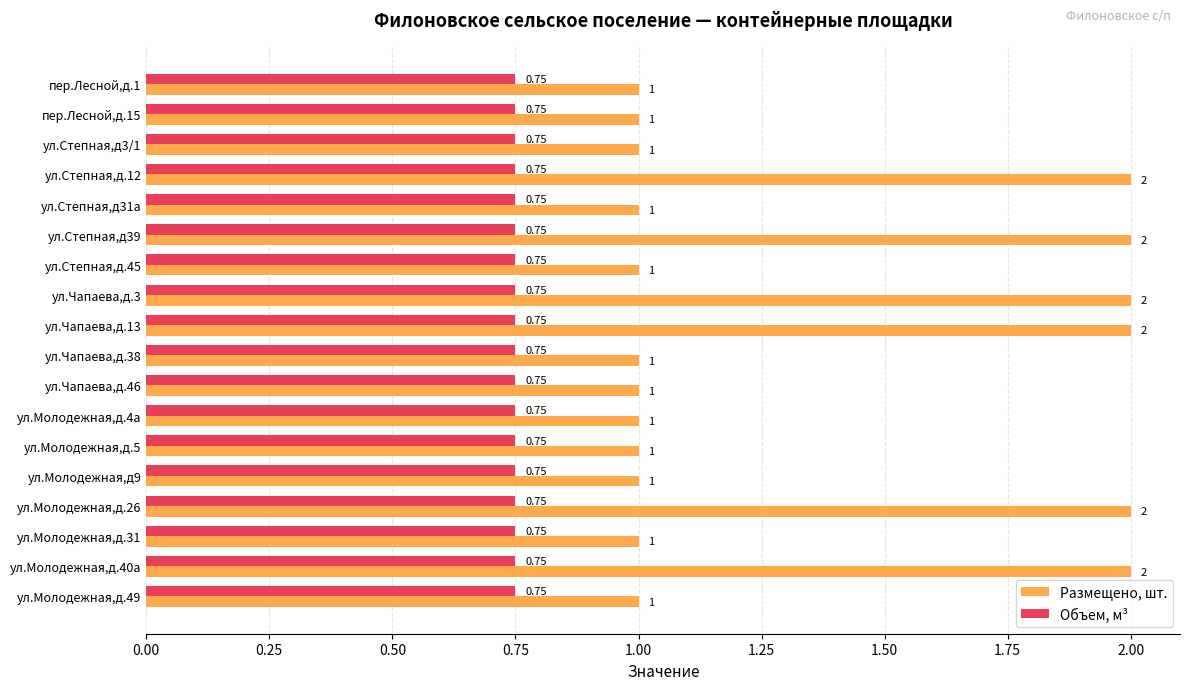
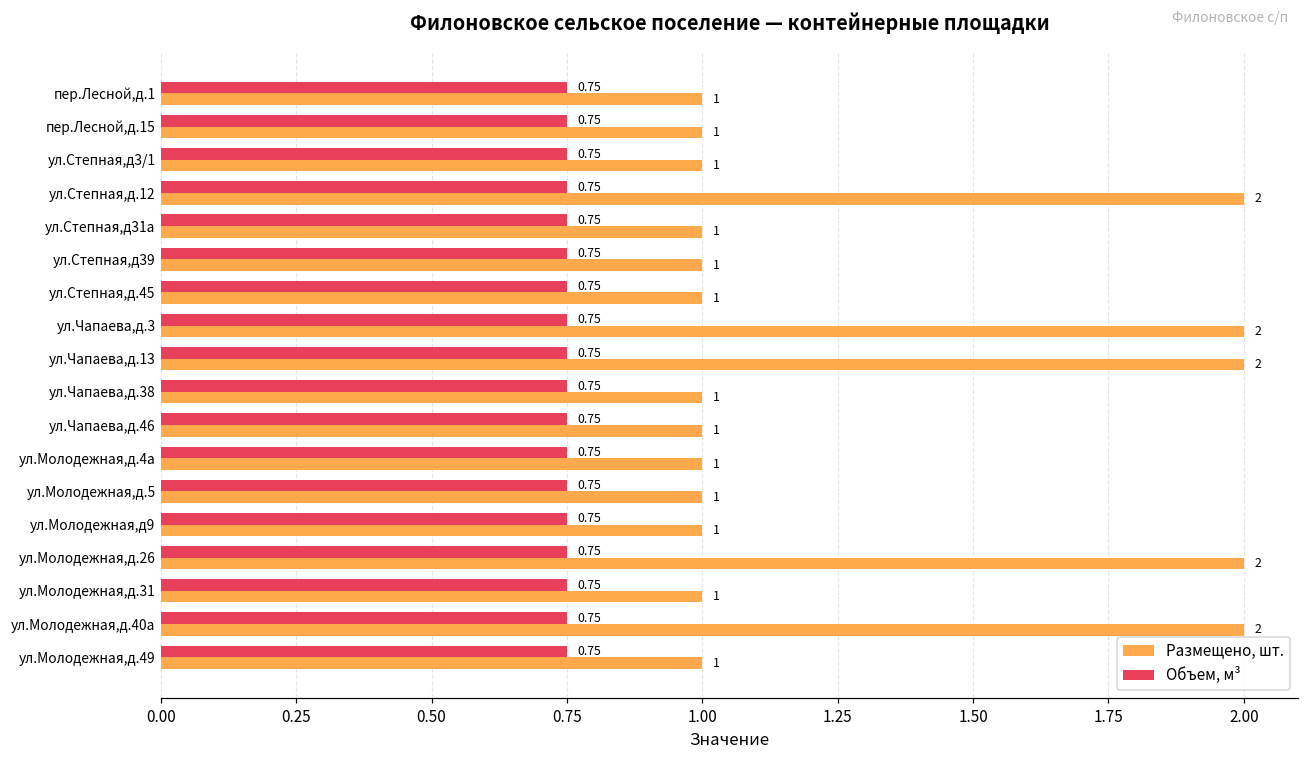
  {
    "Размещено, шт.": {
      "пер.Лесной,д.1": 1,
      "пер.Лесной,д.15": 1,
      "ул.Степная,д3/1": 1,
      "ул.Степная,д.12": 2,
      "ул.Степная,д31а": 1,
-     "ул.Степная,д39": 2,
+     "ул.Степная,д39": 1,
      "ул.Степная,д.45": 1,
      "ул.Чапаева,д.3": 2,
      "ул.Чапаева,д.13": 2,
      "ул.Чапаева,д.38": 1,
      "ул.Чапаева,д.46": 1,
      "ул.Молодежная,д.4а": 1,
      "ул.Молодежная,д.5": 1,
      "ул.Молодежная,д9": 1,
      "ул.Молодежная,д.26": 2,
      "ул.Молодежная,д.31": 1,
      "ул.Молодежная,д.40а": 2,
      "ул.Молодежная,д.49": 1
    },
    "Объем, м³": {
      "пер.Лесной,д.1": 0.75,
      "пер.Лесной,д.15": 0.75,
      "ул.Степная,д3/1": 0.75,
      "ул.Степная,д.12": 0.75,
      "ул.Степная,д31а": 0.75,
      "ул.Степная,д39": 0.75,
      "ул.Степная,д.45": 0.75,
      "ул.Чапаева,д.3": 0.75,
      "ул.Чапаева,д.13": 0.75,
      "ул.Чапаева,д.38": 0.75,
      "ул.Чапаева,д.46": 0.75,
      "ул.Молодежная,д.4а": 0.75,
      "ул.Молодежная,д.5": 0.75,
      "ул.Молодежная,д9": 0.75,
      "ул.Молодежная,д.26": 0.75,
      "ул.Молодежная,д.31": 0.75,
      "ул.Молодежная,д.40а": 0.75,
      "ул.Молодежная,д.49": 0.75
    }
  }
